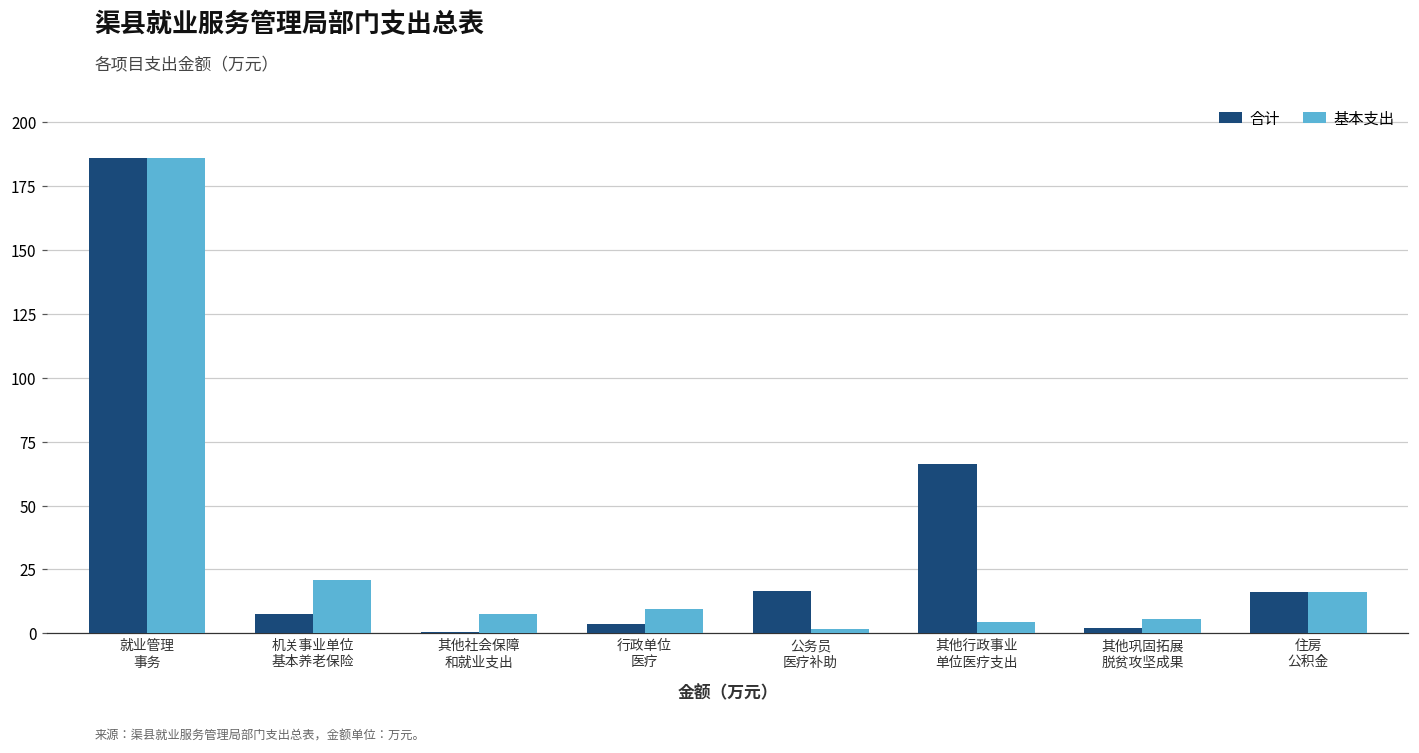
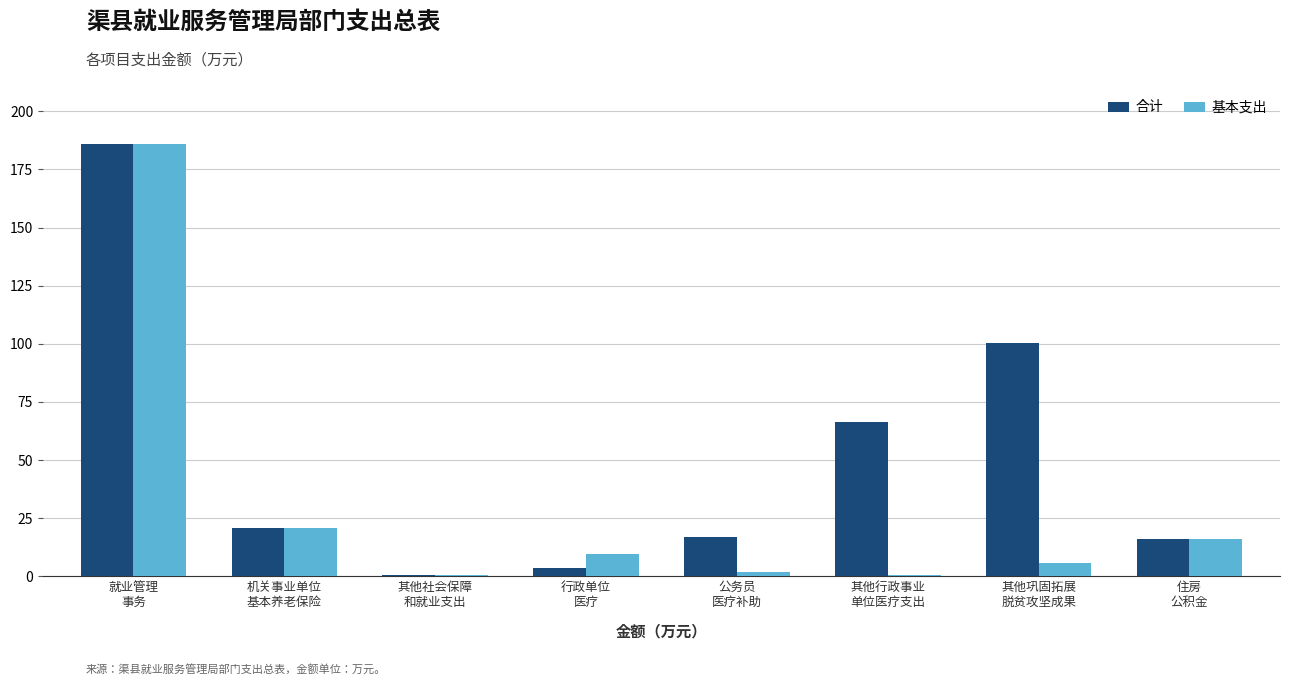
  {
    "合计": {
      "就业管理 事务": 186,
-     "机关事业单位 基本养老保险": 8,
+     "机关事业单位 基本养老保险": 21,
      "行政单位 医疗": 4,
      "公务员 医疗补助": 17,
      "其他行政事业 单位医疗支出": 66,
-     "其他巩固拓展 脱贫攻坚成果": 2,
+     "其他巩固拓展 脱贫攻坚成果": 100,
      "住房 公积金": 16
    },
    "基本支出": {
      "就业管理 事务": 186,
      "机关事业单位 基本养老保险": 21,
-     "其他社会保障 和就业支出": 8,
+     "其他社会保障 和就业支出": 0,
      "行政单位 医疗": 9,
      "公务员 医疗补助": 2,
-     "其他行政事业 单位医疗支出": 4,
+     "其他行政事业 单位医疗支出": 0,
      "其他巩固拓展 脱贫攻坚成果": 6,
      "住房 公积金": 16
    }
  }
